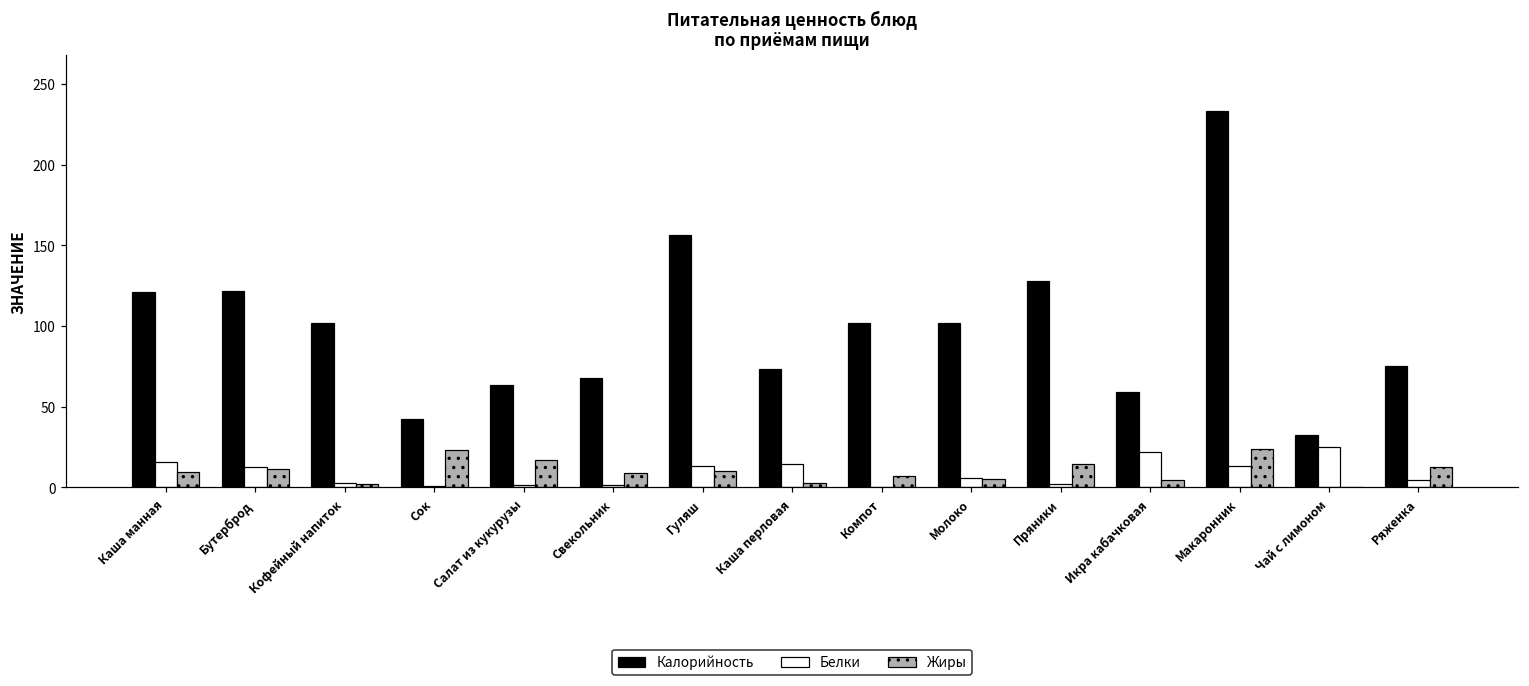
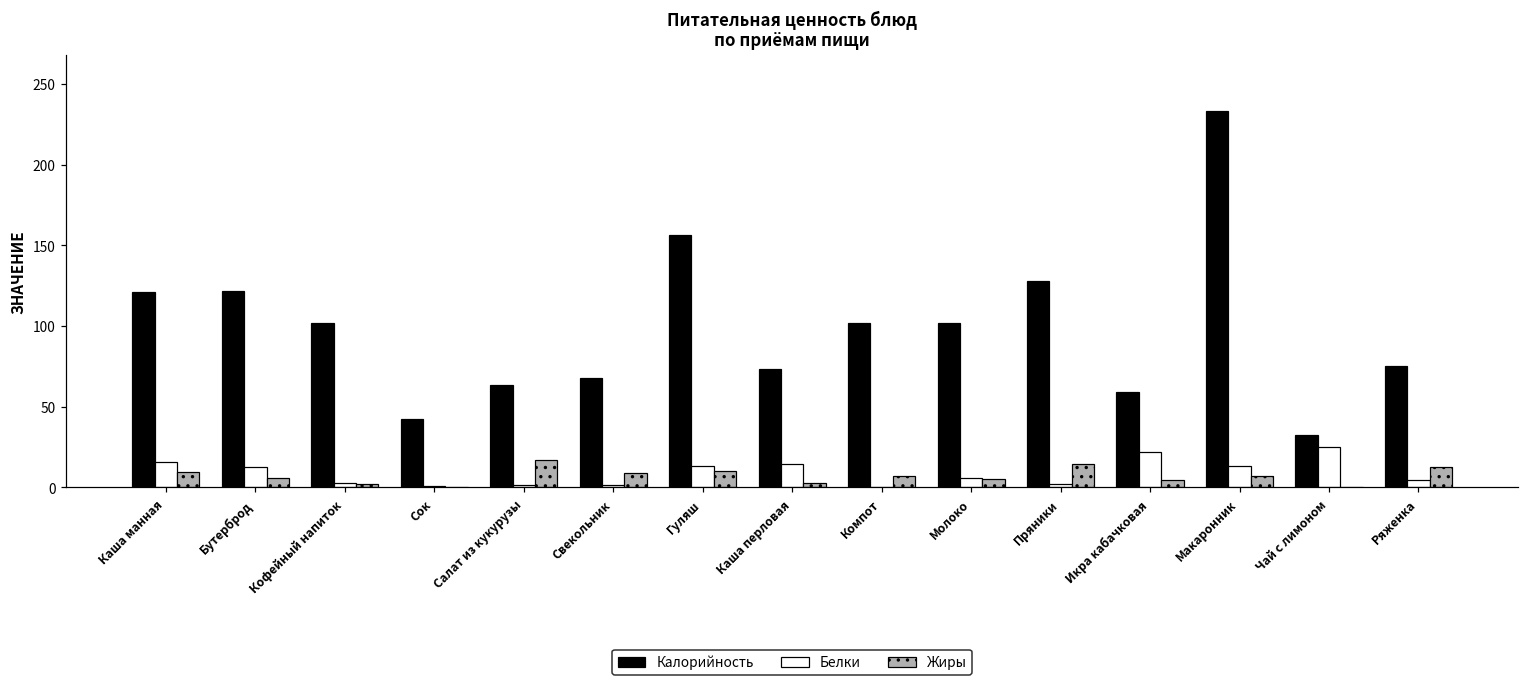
  {
    "Калорийность": {
      "Каша манная": 121,
      "Бутерброд": 122,
      "Кофейный напиток": 102,
      "Сок": 42,
      "Салат из кукурузы": 64,
      "Свекольник": 68,
      "Гуляш": 156,
      "Каша перловая": 74,
      "Компот": 102,
      "Молоко": 102,
      "Пряники": 128,
      "Икра кабачковая": 59,
      "Макаронник": 233,
      "Чай с лимоном": 32,
      "Ряженка": 75
    },
    "Белки": {
      "Каша манная": 15,
      "Бутерброд": 13,
      "Кофейный напиток": 3,
      "Гуляш": 13,
      "Каша перловая": 15,
      "Молоко": 5,
      "Пряники": 2,
      "Икра кабачковая": 22,
      "Макаронник": 13,
      "Чай с лимоном": 25,
      "Ряженка": 4
    },
    "Жиры": {
      "Каша манная": 9,
-     "Бутерброд": 11,
+     "Бутерброд": 6,
      "Кофейный напиток": 2,
-     "Сок": 23,
+     "Сок": 0,
      "Салат из кукурузы": 17,
      "Свекольник": 9,
      "Гуляш": 10,
      "Каша перловая": 3,
      "Компот": 7,
      "Молоко": 5,
      "Пряники": 15,
      "Икра кабачковая": 4,
-     "Макаронник": 24,
+     "Макаронник": 7,
      "Ряженка": 13
    }
  }
